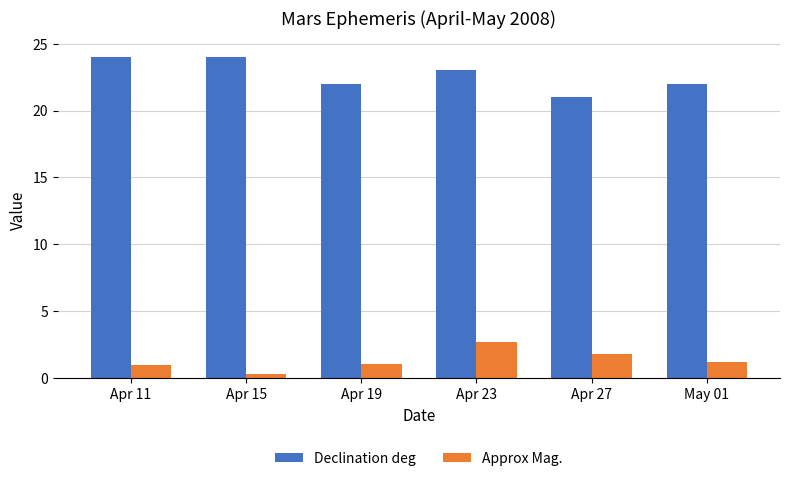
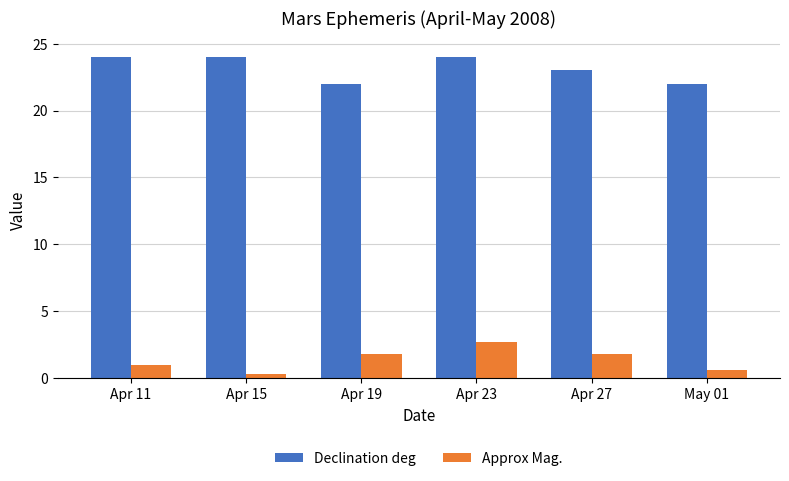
  {
    "Declination deg": {
      "Apr 11": 24,
      "Apr 15": 24,
      "Apr 19": 22,
-     "Apr 23": 23,
-     "Apr 27": 21,
+     "Apr 23": 24,
+     "Apr 27": 23,
      "May 01": 22
    },
    "Approx Mag.": {
      "Apr 11": 1.0,
      "Apr 15": 0.3,
-     "Apr 19": 1.1,
+     "Apr 19": 1.8,
      "Apr 23": 2.7,
      "Apr 27": 1.8,
-     "May 01": 1.2
+     "May 01": 0.6
    }
  }
